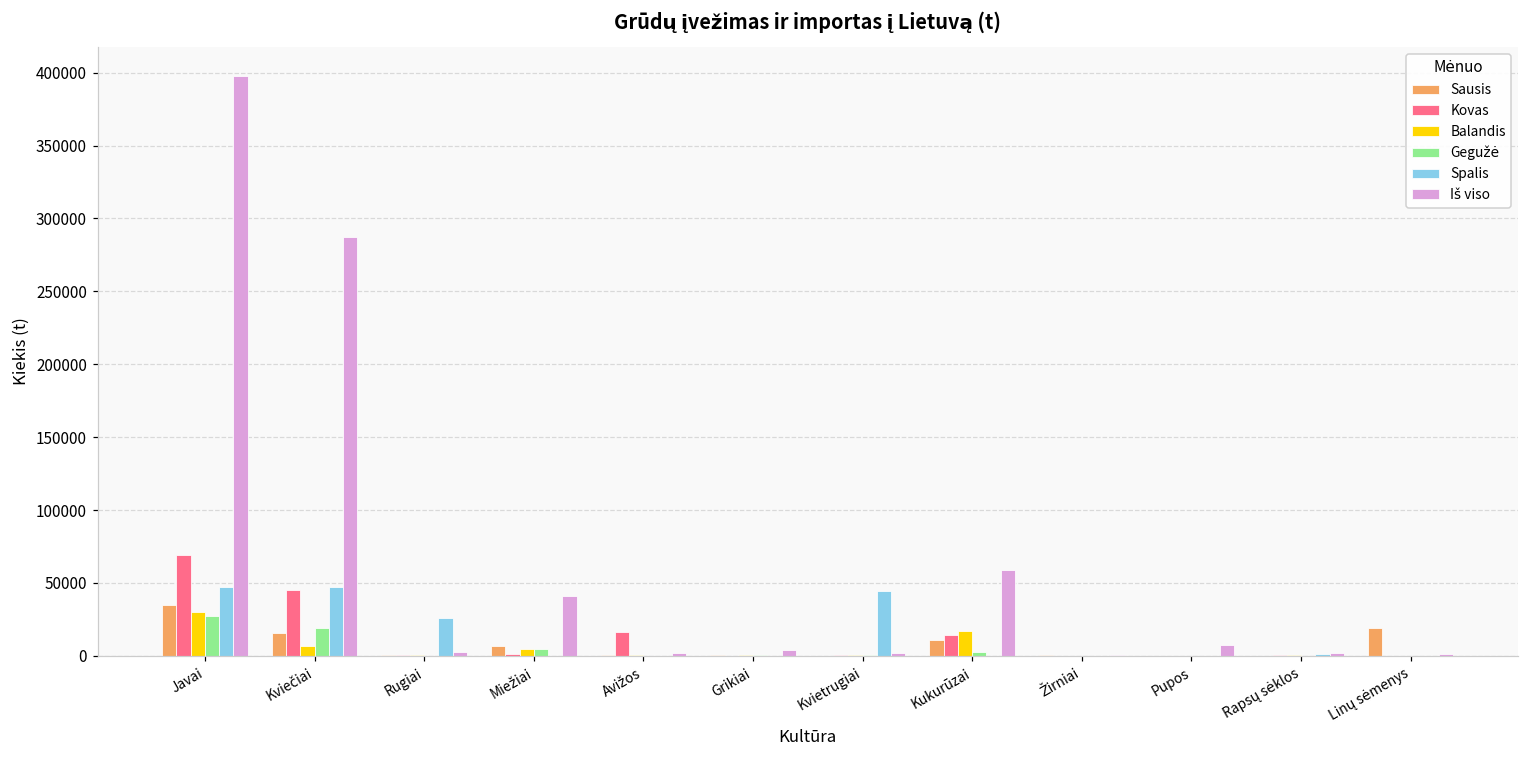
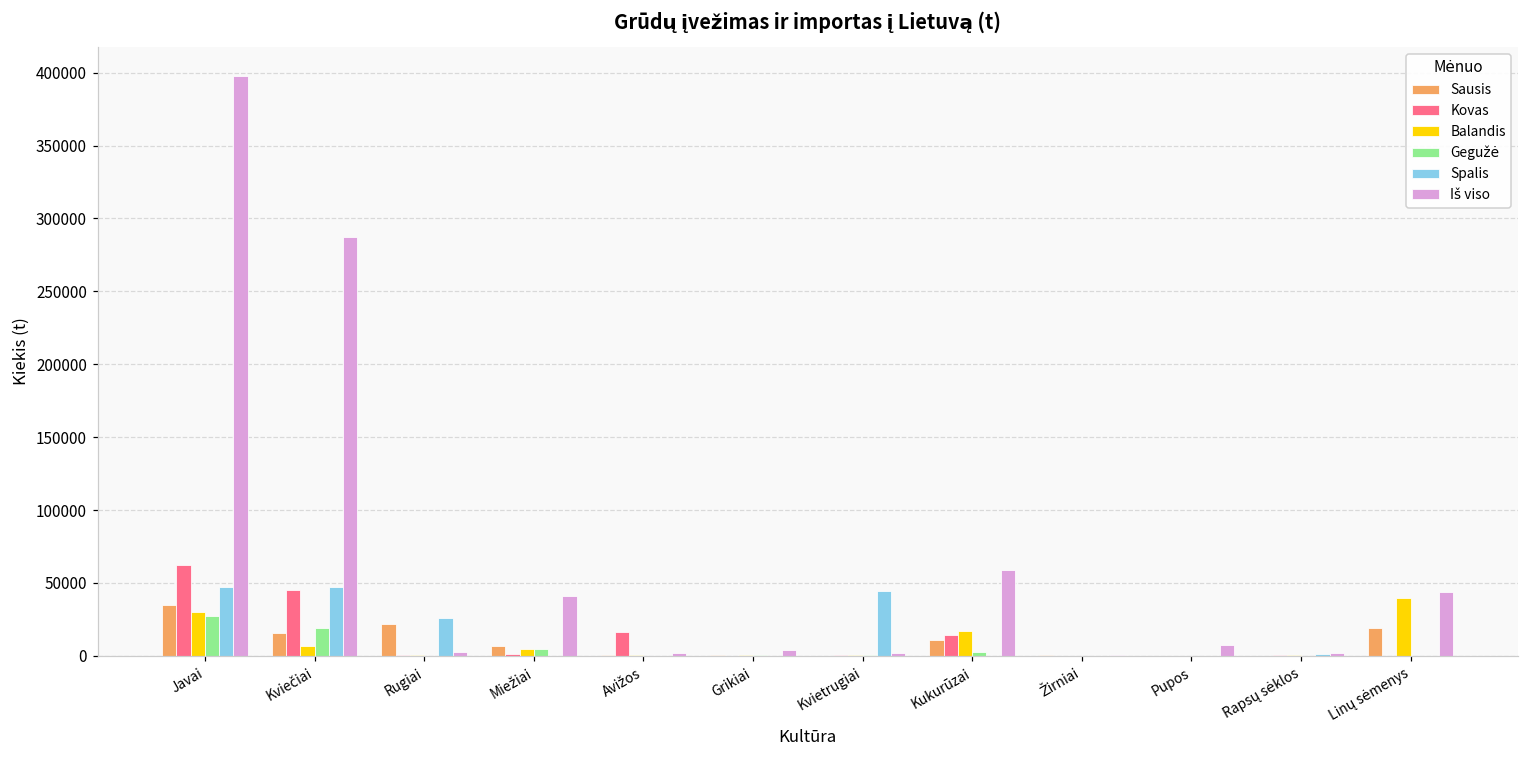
  {
    "Sausis": {
      "Javai": 35000,
      "Kviečiai": 16000,
-     "Rugiai": 1000,
+     "Rugiai": 22000,
      "Miežiai": 6000,
      "Kvietrugiai": 0,
      "Kukurūzai": 11000,
      "Pupos": 0,
      "Rapsų sėklos": 0,
      "Linų sėmenys": 19000
    },
    "Kovas": {
-     "Javai": 69000,
+     "Javai": 62000,
      "Kviečiai": 45000,
      "Avižos": 16000,
      "Grikiai": 0,
      "Kukurūzai": 15000,
      "Žirniai": 0,
      "Pupos": 0,
      "Linų sėmenys": 0
    },
    "Balandis": {
      "Javai": 30000,
      "Kviečiai": 7000,
      "Miežiai": 5000,
      "Kukurūzai": 17000,
      "Žirniai": 0,
      "Pupos": 0,
-     "Linų sėmenys": 0
+     "Linų sėmenys": 40000
    },
    "Gegužė": {
      "Javai": 27000,
      "Kviečiai": 19000,
      "Rugiai": 0,
      "Miežiai": 5000,
      "Kukurūzai": 3000,
      "Pupos": 0,
      "Rapsų sėklos": 0,
      "Linų sėmenys": 0
    },
    "Spalis": {
      "Javai": 47000,
      "Kviečiai": 47000,
      "Rugiai": 26000,
      "Avižos": 0,
      "Grikiai": 0,
      "Kvietrugiai": 45000,
      "Žirniai": 0,
      "Pupos": 0,
      "Linų sėmenys": 0
    },
    "Iš viso": {
      "Javai": 398000,
      "Kviečiai": 287000,
      "Rugiai": 3000,
      "Miežiai": 41000,
      "Avižos": 2000,
      "Grikiai": 4000,
      "Kukurūzai": 59000,
      "Pupos": 8000,
      "Rapsų sėklos": 2000,
-     "Linų sėmenys": 2000
+     "Linų sėmenys": 43000
    }
  }
